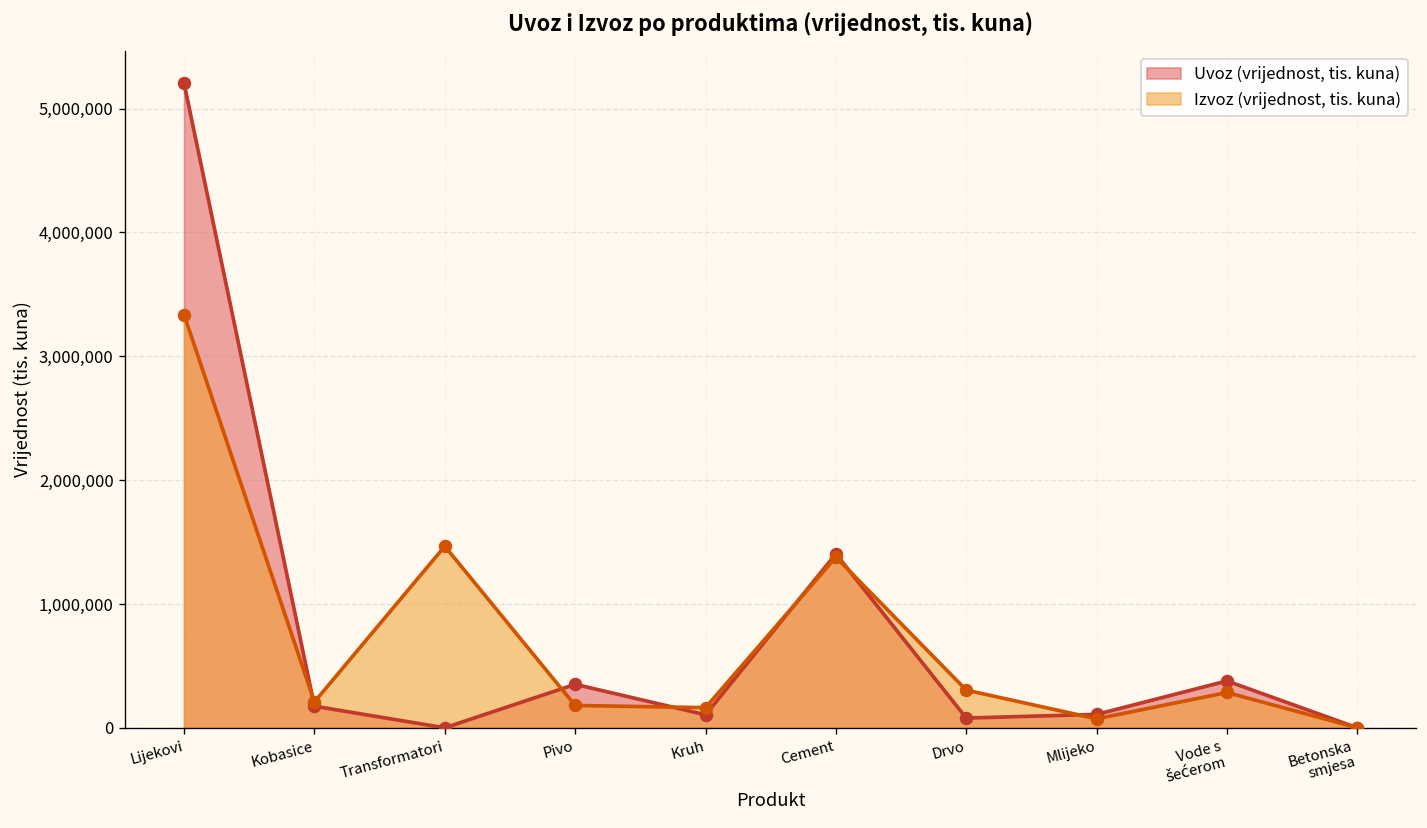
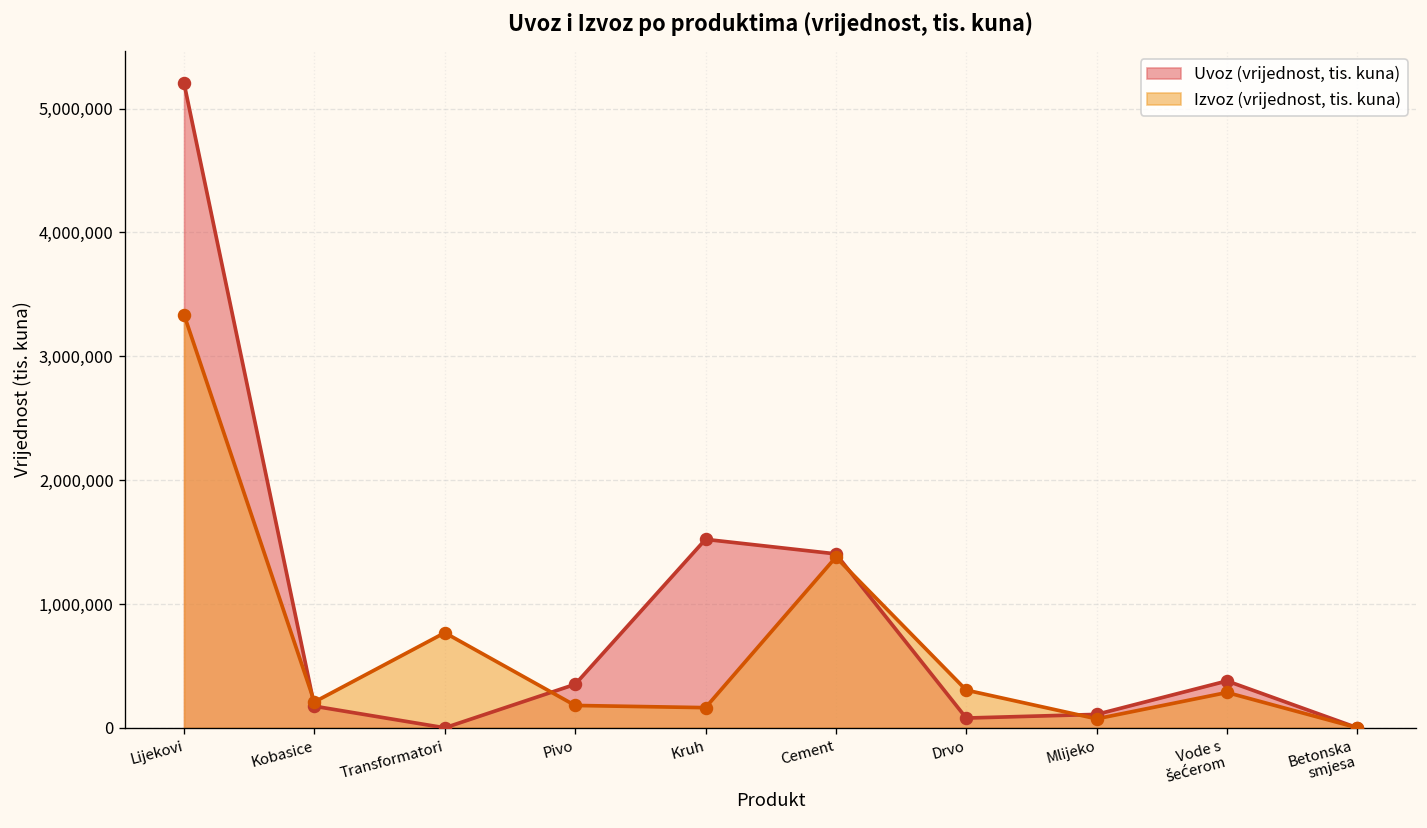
  {
    "Uvoz (vrijednost, tis. kuna)": {
      "Lijekovi": "5,200,000",
      "Kobasice": "170,000",
      "Transformatori": "0",
      "Pivo": "350,000",
-     "Kruh": "110,000",
+     "Kruh": "1,520,000",
      "Cement": "1,400,000",
      "Drvo": "80,000",
      "Mlijeko": "110,000",
      "Vode s šećerom": "380,000"
    },
    "Izvoz (vrijednost, tis. kuna)": {
      "Lijekovi": "3,340,000",
      "Kobasice": "210,000",
-     "Transformatori": "1,470,000",
+     "Transformatori": "770,000",
      "Pivo": "180,000",
      "Kruh": "160,000",
      "Cement": "1,380,000",
      "Drvo": "300,000",
      "Mlijeko": "70,000",
      "Vode s šećerom": "290,000"
    }
  }
